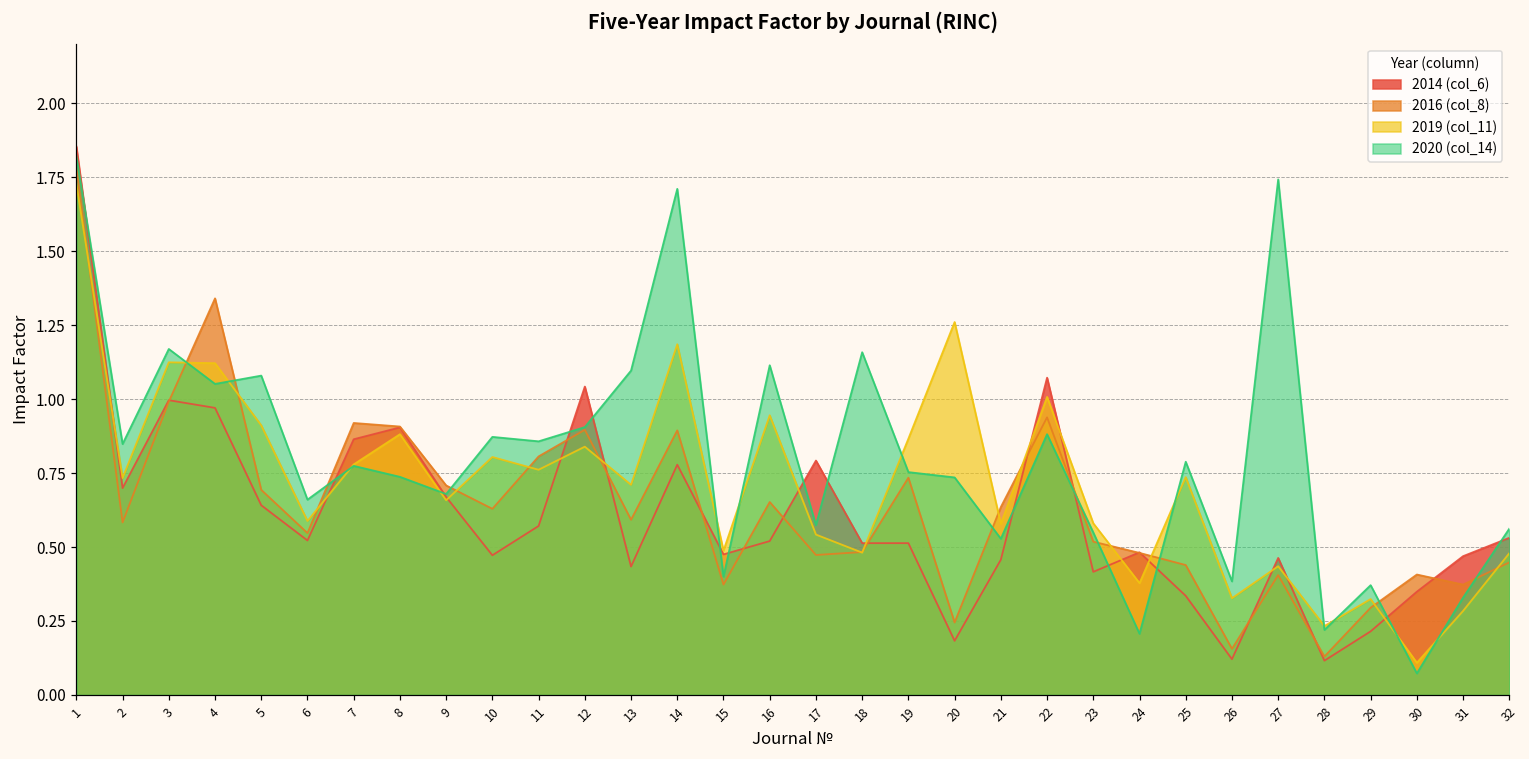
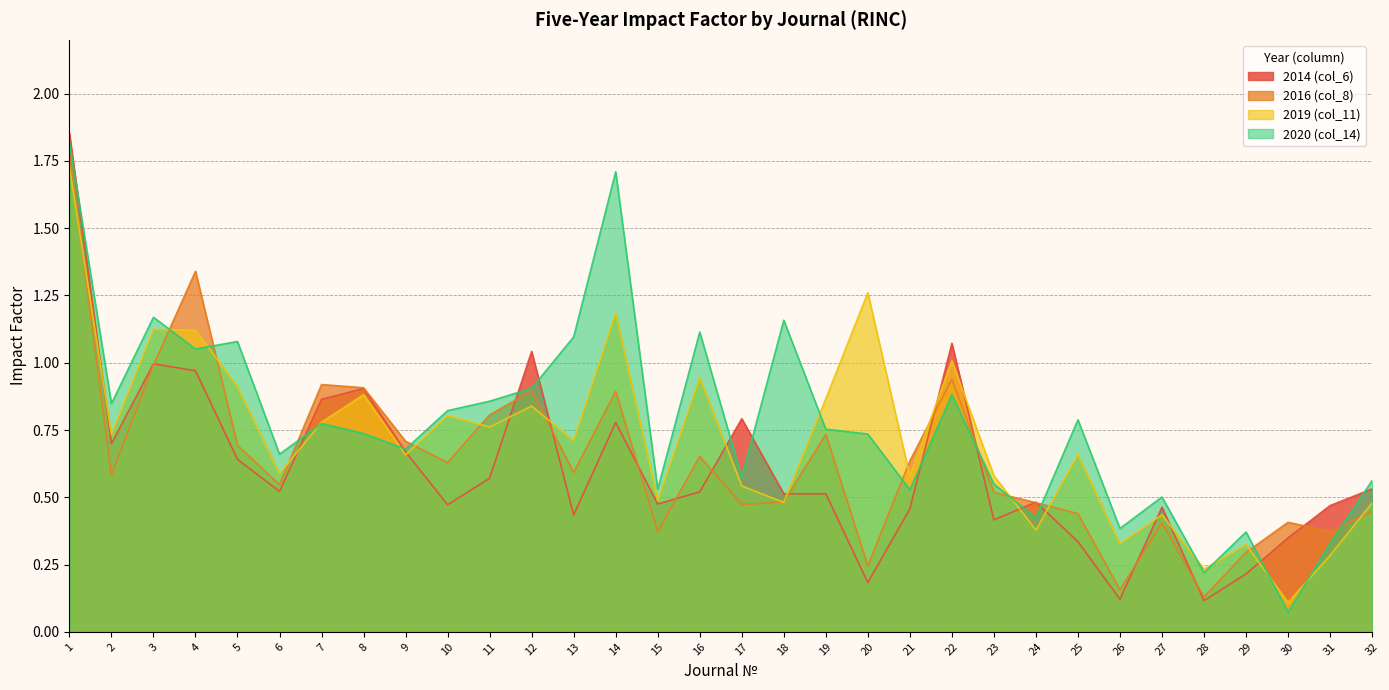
  {
    "2019 (col_11)": {
      "1": 1.73,
      "2": 0.73,
      "3": 1.12,
      "4": 1.12,
      "5": 0.91,
      "6": 0.59,
      "8": 0.88,
      "9": 0.66,
      "10": 0.80,
      "11": 0.76,
      "12": 0.84,
      "13": 0.71,
      "14": 1.19,
      "15": 0.49,
      "16": 0.95,
      "17": 0.54,
      "19": 0.87,
      "20": 1.26,
      "21": 0.58,
      "22": 1.01,
      "23": 0.58,
      "24": 0.38,
-     "25": 0.74,
+     "25": 0.66,
      "26": 0.33,
      "27": 0.44,
      "28": 0.23,
      "29": 0.32,
      "30": 0.11,
      "31": 0.28,
      "32": 0.48
    },
    "2020 (col_14)": {
      "1": 1.82,
      "2": 0.85,
      "3": 1.17,
      "4": 1.05,
      "5": 1.08,
      "6": 0.66,
      "8": 0.74,
      "9": 0.68,
-     "10": 0.87,
+     "10": 0.82,
      "11": 0.86,
      "13": 1.10,
      "14": 1.71,
-     "15": 0.40,
+     "15": 0.53,
      "16": 1.11,
      "17": 0.57,
      "18": 1.16,
      "19": 0.75,
      "20": 0.74,
      "21": 0.53,
      "22": 0.88,
      "23": 0.55,
-     "24": 0.21,
+     "24": 0.42,
      "25": 0.79,
      "26": 0.38,
-     "27": 1.74,
+     "27": 0.50,
      "28": 0.22,
      "29": 0.37,
      "30": 0.07,
      "31": 0.33,
      "32": 0.56
    }
  }
